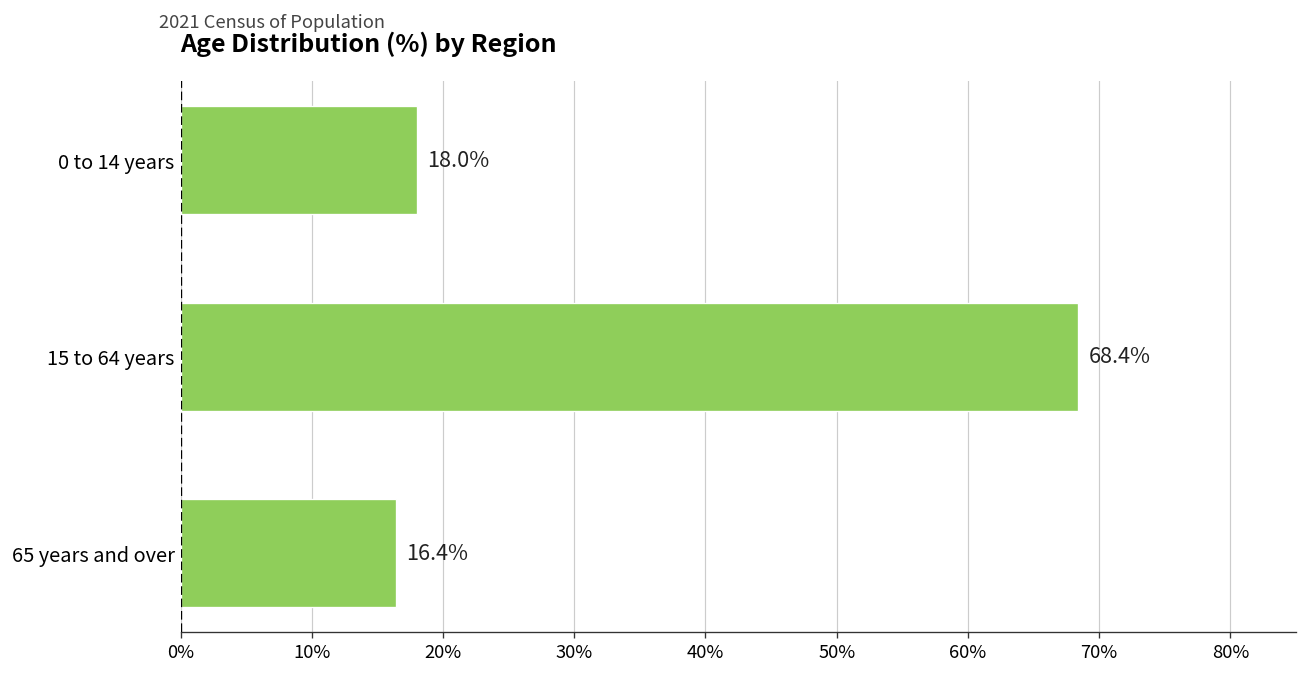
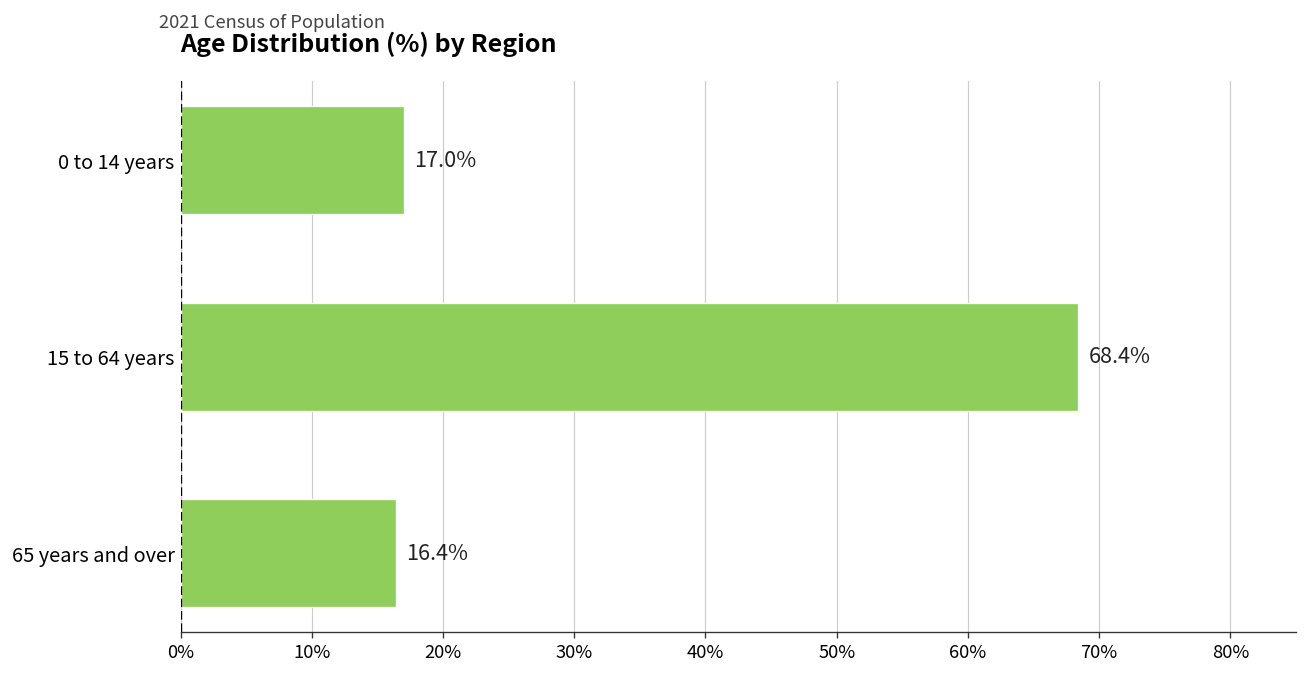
  {
-   "0 to 14 years": "18.0%",
+   "0 to 14 years": "17.0%",
    "15 to 64 years": "68.4%",
    "65 years and over": "16.4%"
  }
